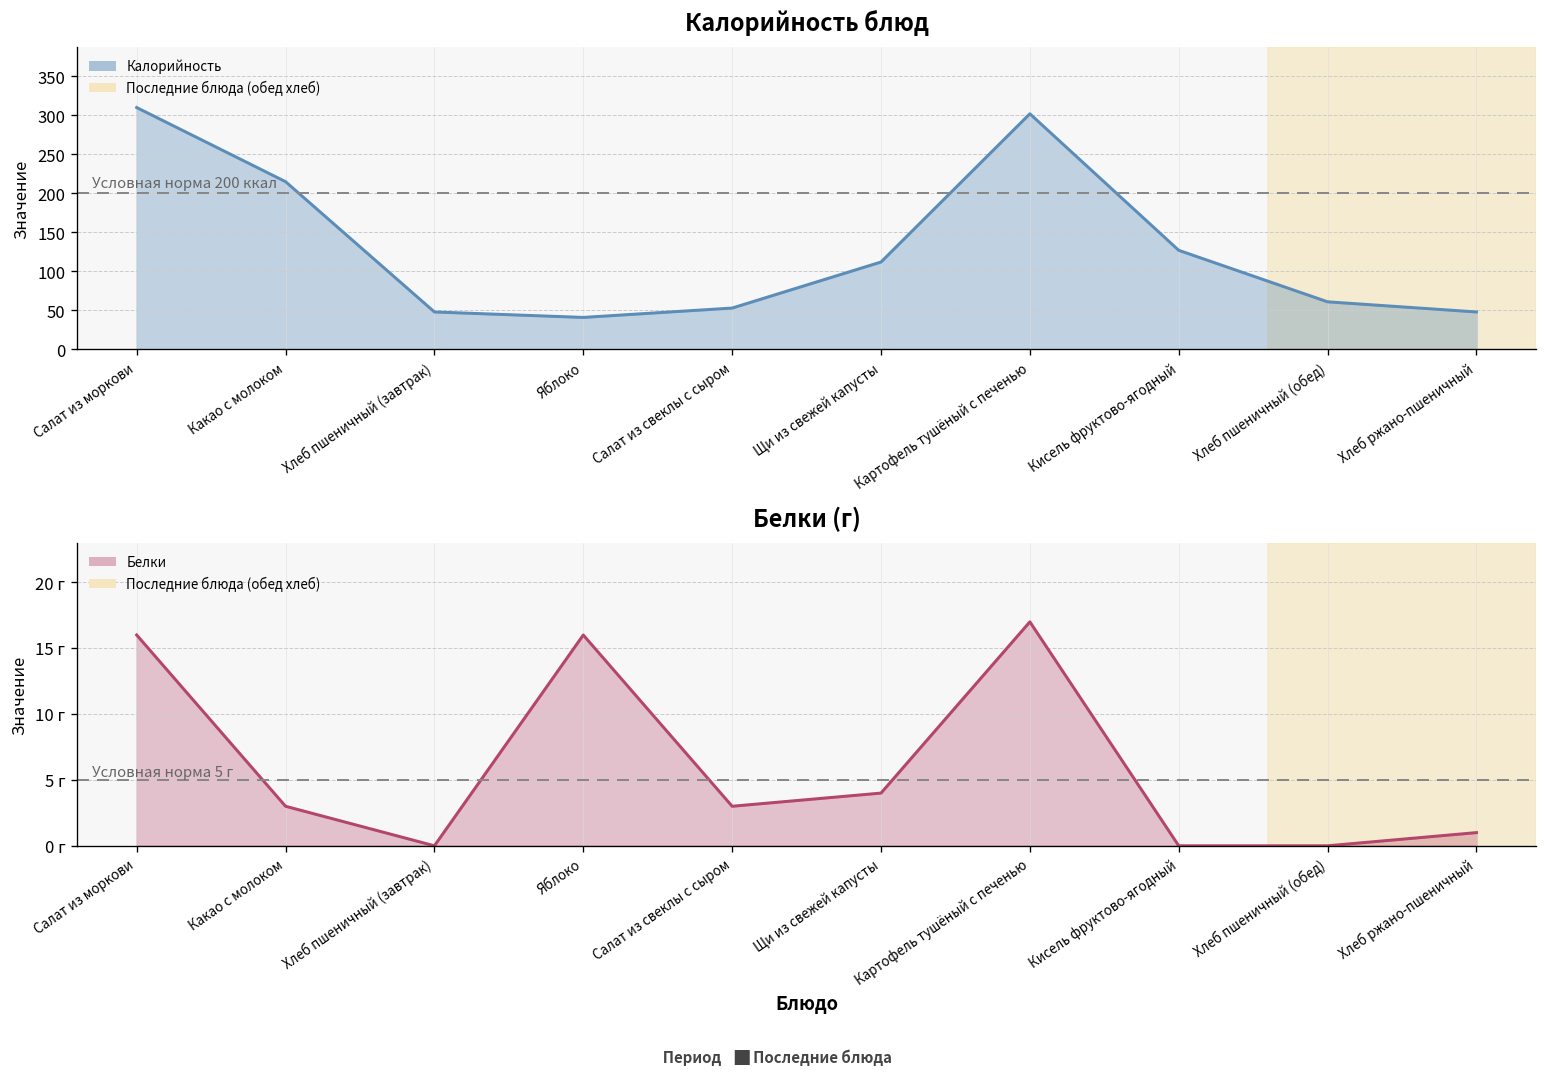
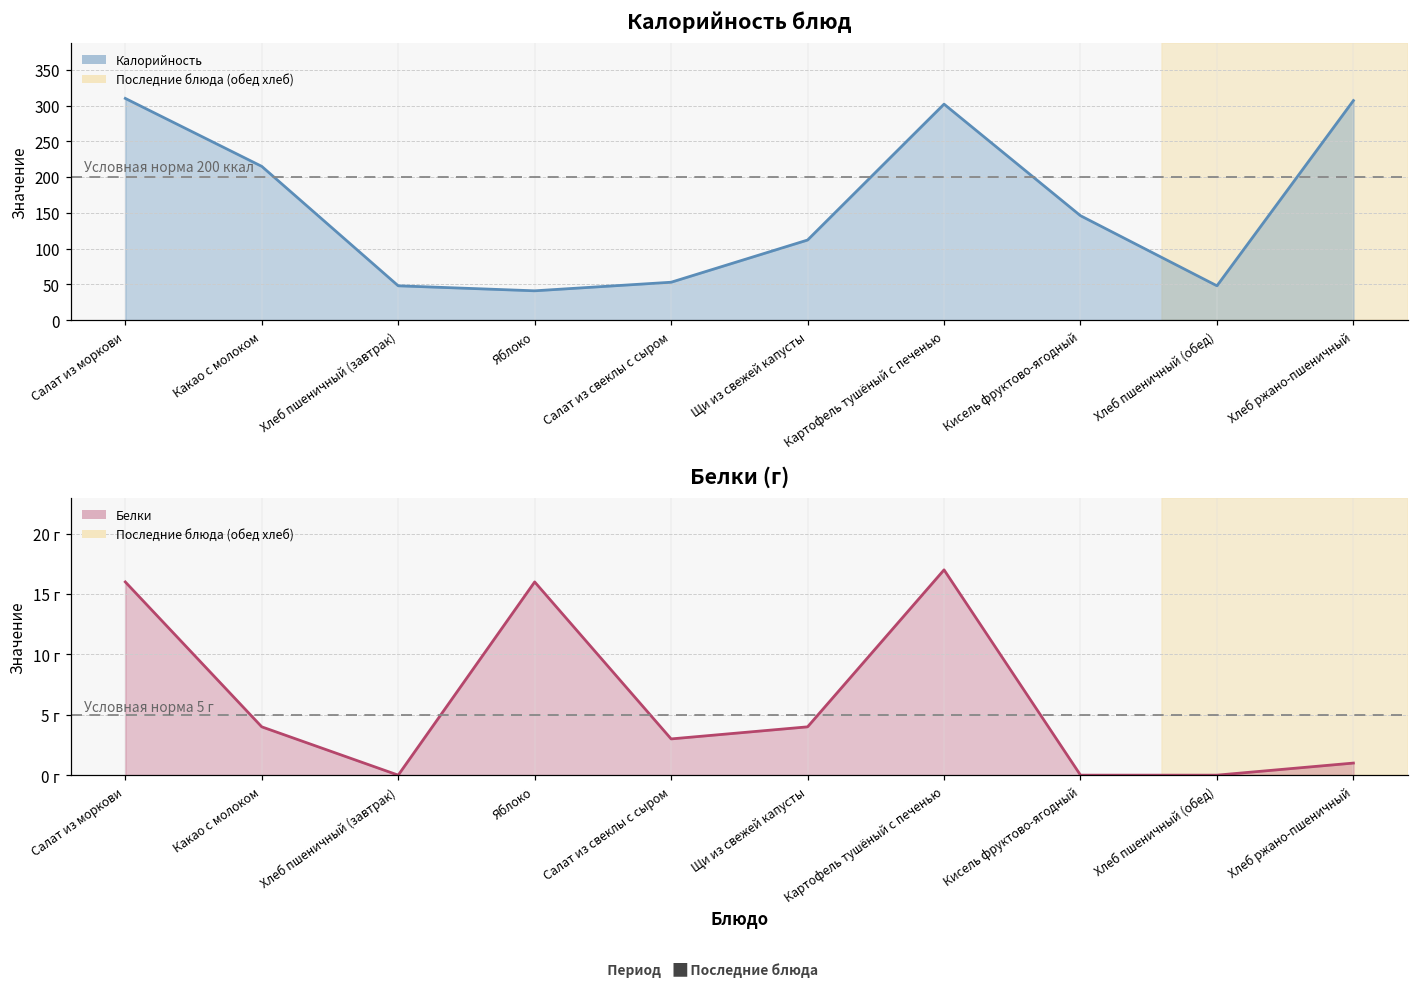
  {
    "Калорийность блюд": {
      "Салат из моркови": "310",
      "Хлеб пшеничный (завтрак)": "50",
      "Яблоко": "40",
      "Салат из свеклы с сыром": "50",
      "Щи из свежей капусты": "110",
      "Картофель тушёный с печенью": "300",
-     "Кисель фруктово-ягодный": "130",
-     "Хлеб пшеничный (обед)": "60",
-     "Хлеб ржано-пшеничный": "50"
+     "Кисель фруктово-ягодный": "150",
+     "Хлеб пшеничный (обед)": "50",
+     "Хлеб ржано-пшеничный": "310"
    },
    "Белки (г)": {
      "Салат из моркови": "16 г",
-     "Какао с молоком": "3 г",
+     "Какао с молоком": "4 г",
      "Хлеб пшеничный (завтрак)": "0 г",
      "Яблоко": "16 г",
      "Салат из свеклы с сыром": "3 г",
      "Щи из свежей капусты": "4 г",
      "Картофель тушёный с печенью": "17 г",
      "Кисель фруктово-ягодный": "0 г",
      "Хлеб пшеничный (обед)": "0 г",
      "Хлеб ржано-пшеничный": "1 г"
    }
  }
